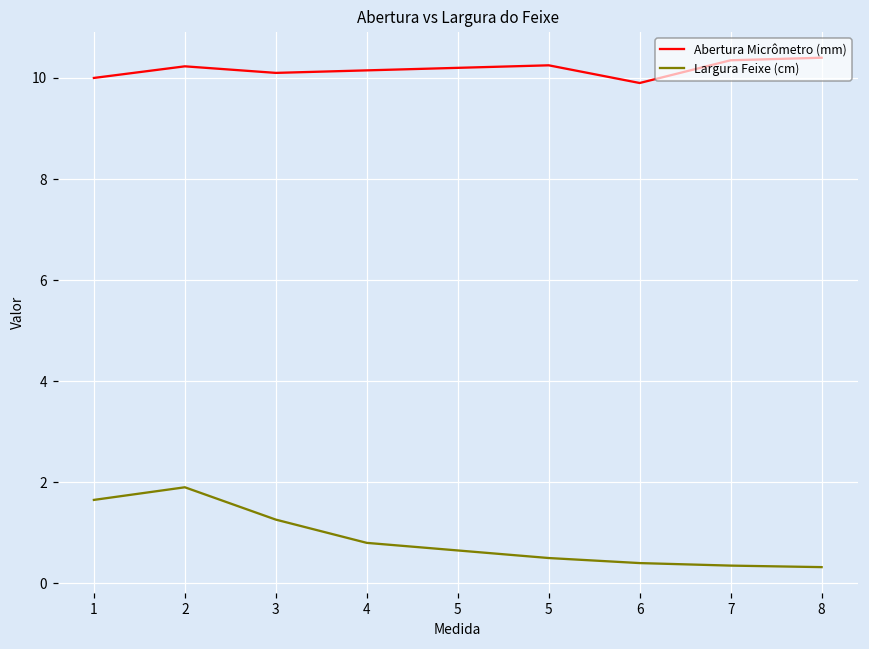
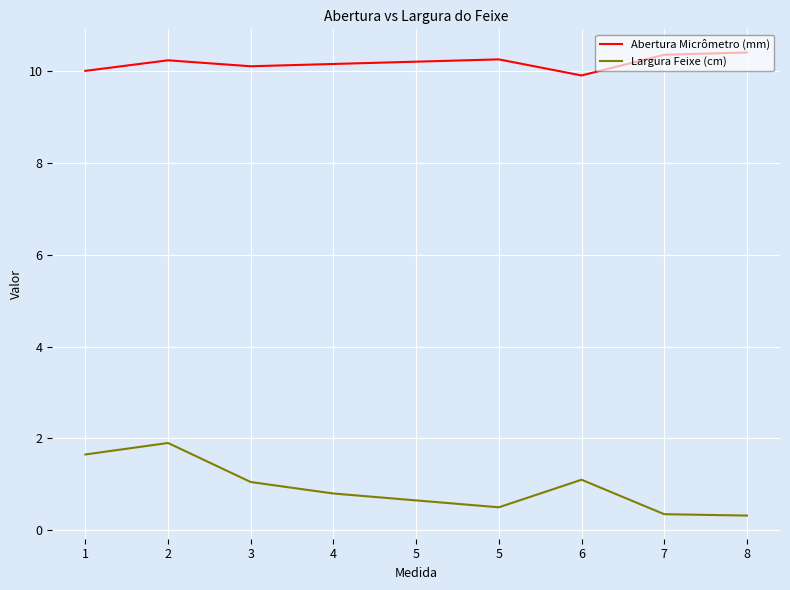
  {
    "Abertura Micrômetro (mm)": {
      "1": 10.0,
      "2": 10.2,
      "3": 10.1,
      "4": 10.2,
      "6": 9.9
    },
    "Largura Feixe (cm)": {
      "1": 1.7,
      "2": 1.9,
-     "3": 1.3,
+     "3": 1.1,
      "4": 0.8,
-     "6": 0.4,
+     "6": 1.1,
      "7": 0.4,
      "8": 0.3
    }
  }
